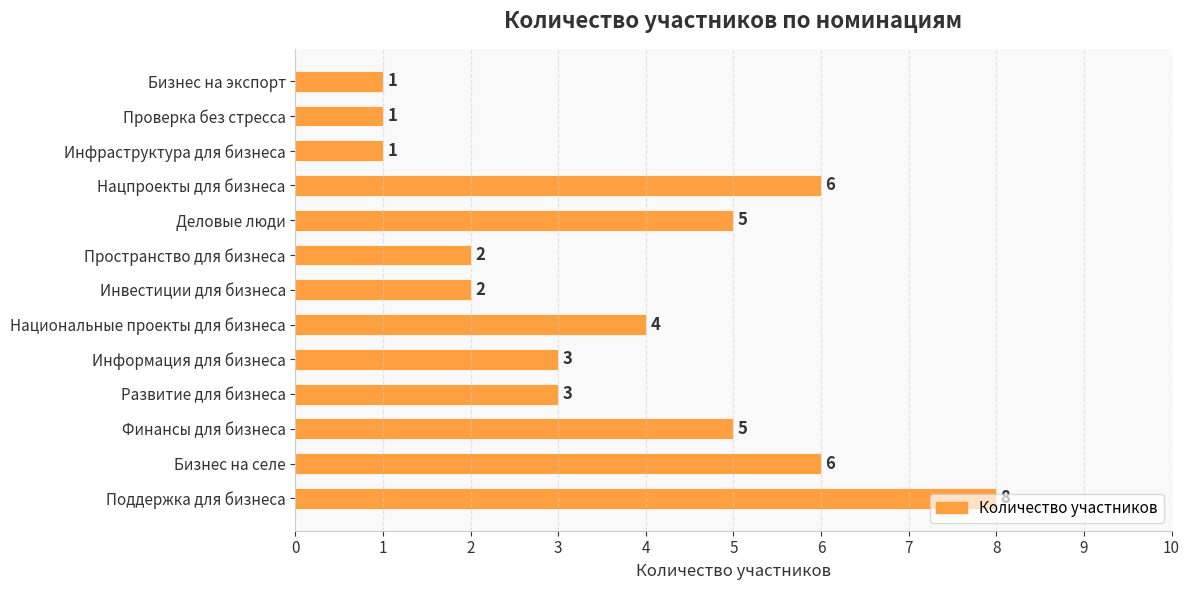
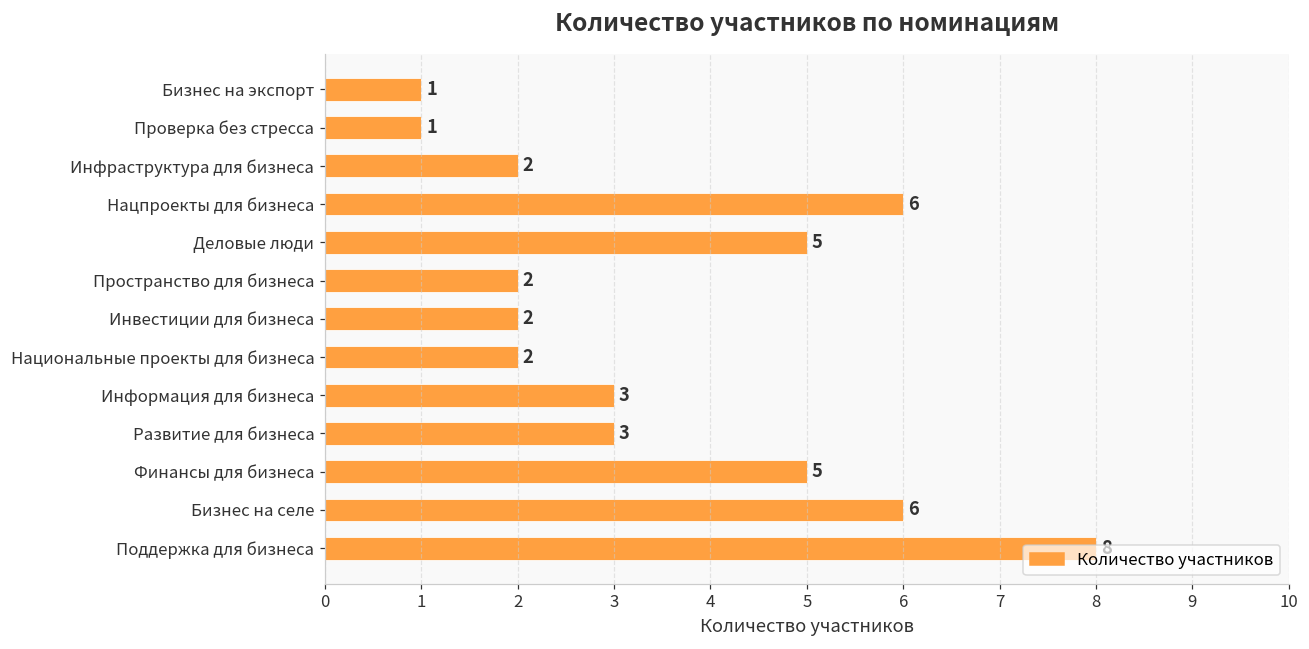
  {
    "Бизнес на экспорт": 1,
    "Проверка без стресса": 1,
-   "Инфраструктура для бизнеса": 1,
+   "Инфраструктура для бизнеса": 2,
    "Нацпроекты для бизнеса": 6,
    "Деловые люди": 5,
    "Пространство для бизнеса": 2,
    "Инвестиции для бизнеса": 2,
-   "Национальные проекты для бизнеса": 4,
+   "Национальные проекты для бизнеса": 2,
    "Информация для бизнеса": 3,
    "Развитие для бизнеса": 3,
    "Финансы для бизнеса": 5,
    "Бизнес на селе": 6
  }
